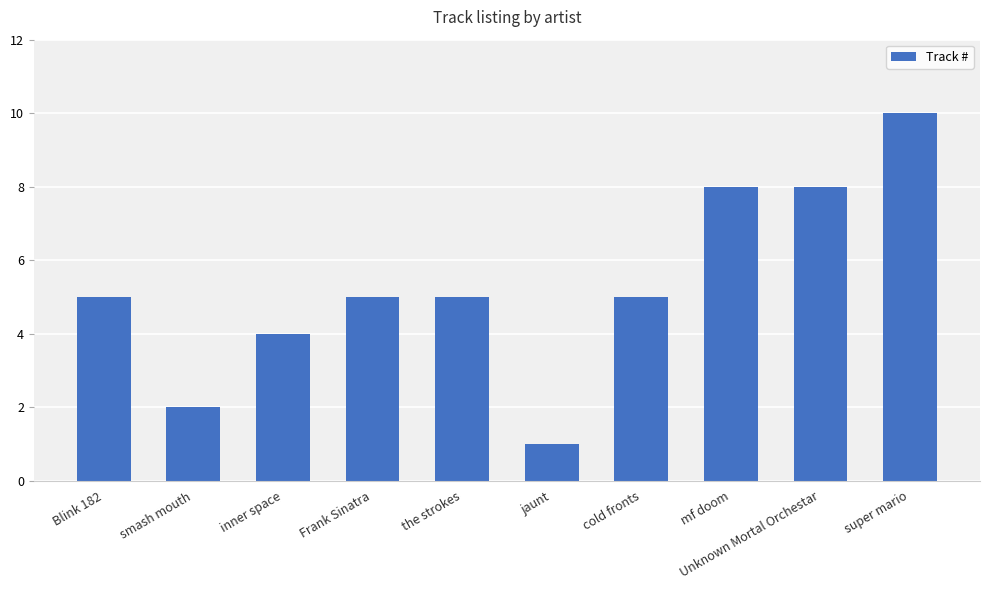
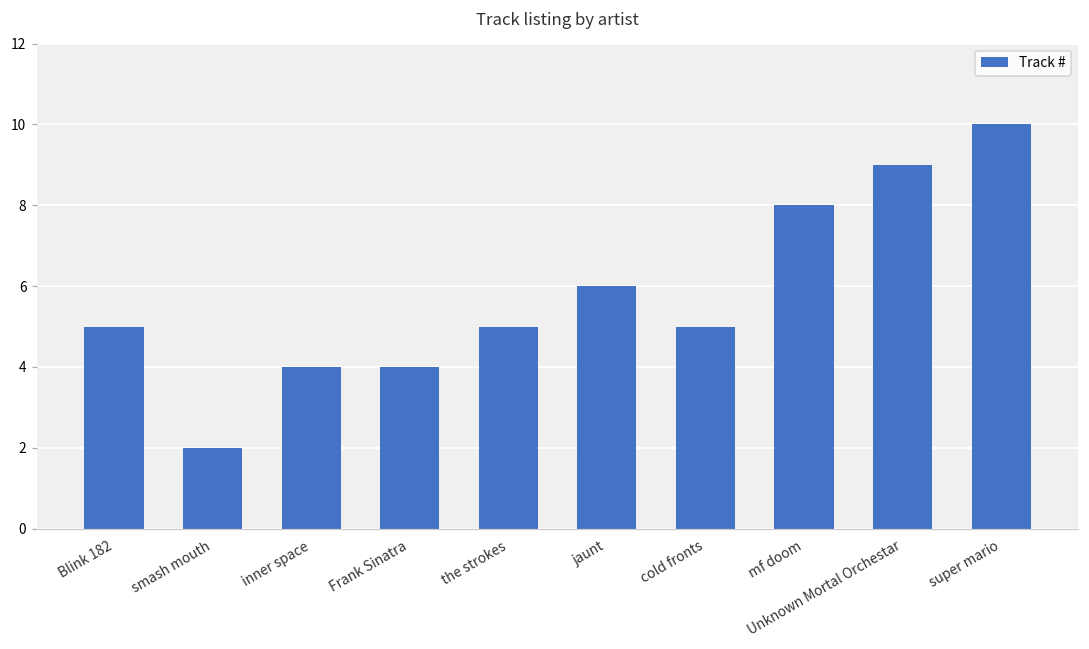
  {
    "Blink 182": 5,
    "smash mouth": 2,
    "inner space": 4,
-   "Frank Sinatra": 5,
+   "Frank Sinatra": 4,
    "the strokes": 5,
-   "jaunt": 1,
+   "jaunt": 6,
    "cold fronts": 5,
    "mf doom": 8,
-   "Unknown Mortal Orchestar": 8,
+   "Unknown Mortal Orchestar": 9,
    "super mario": 10
  }
